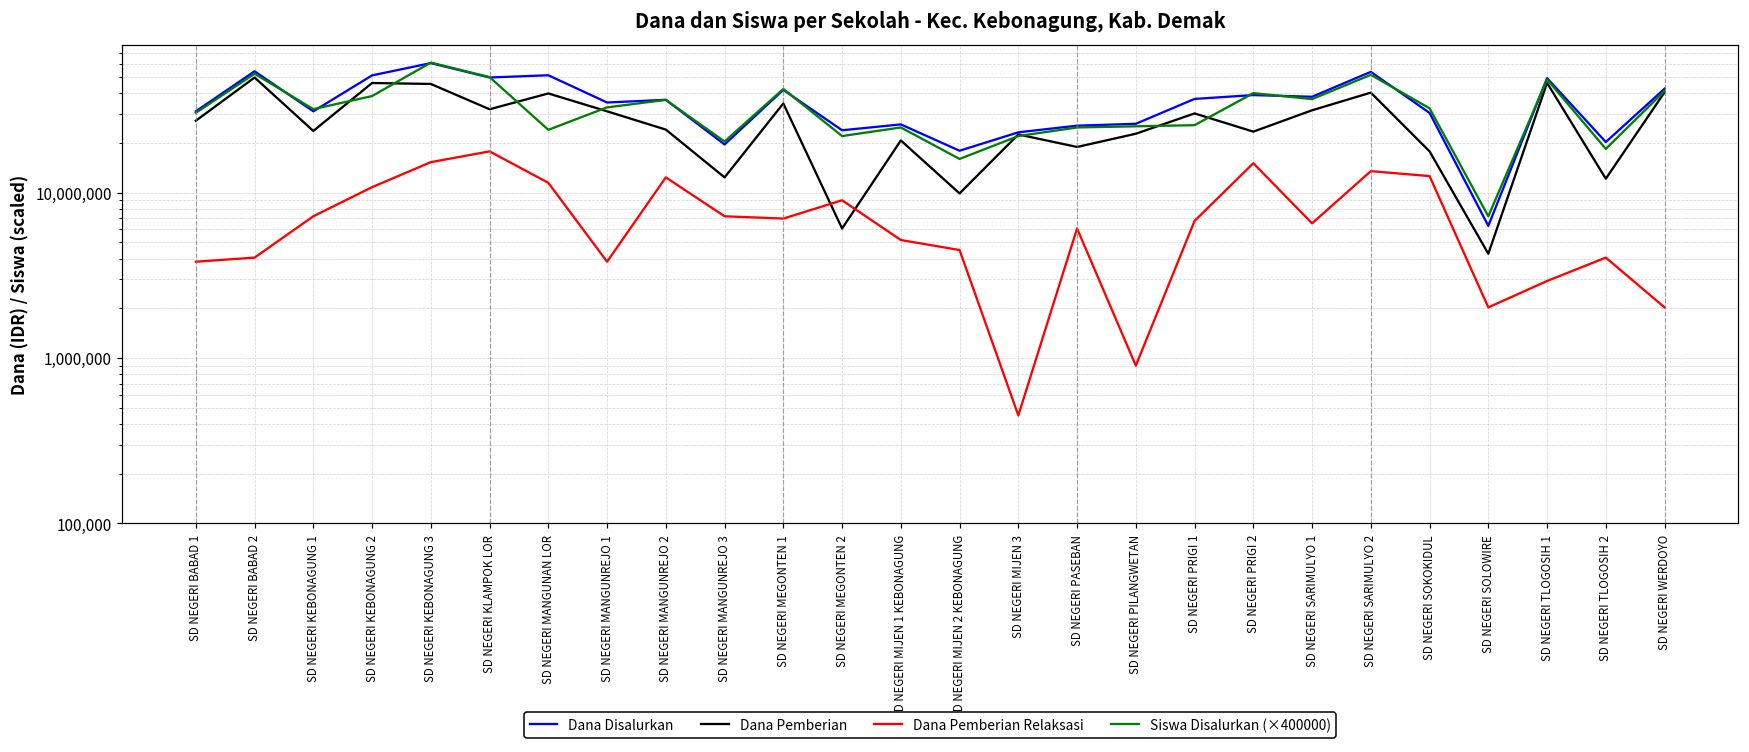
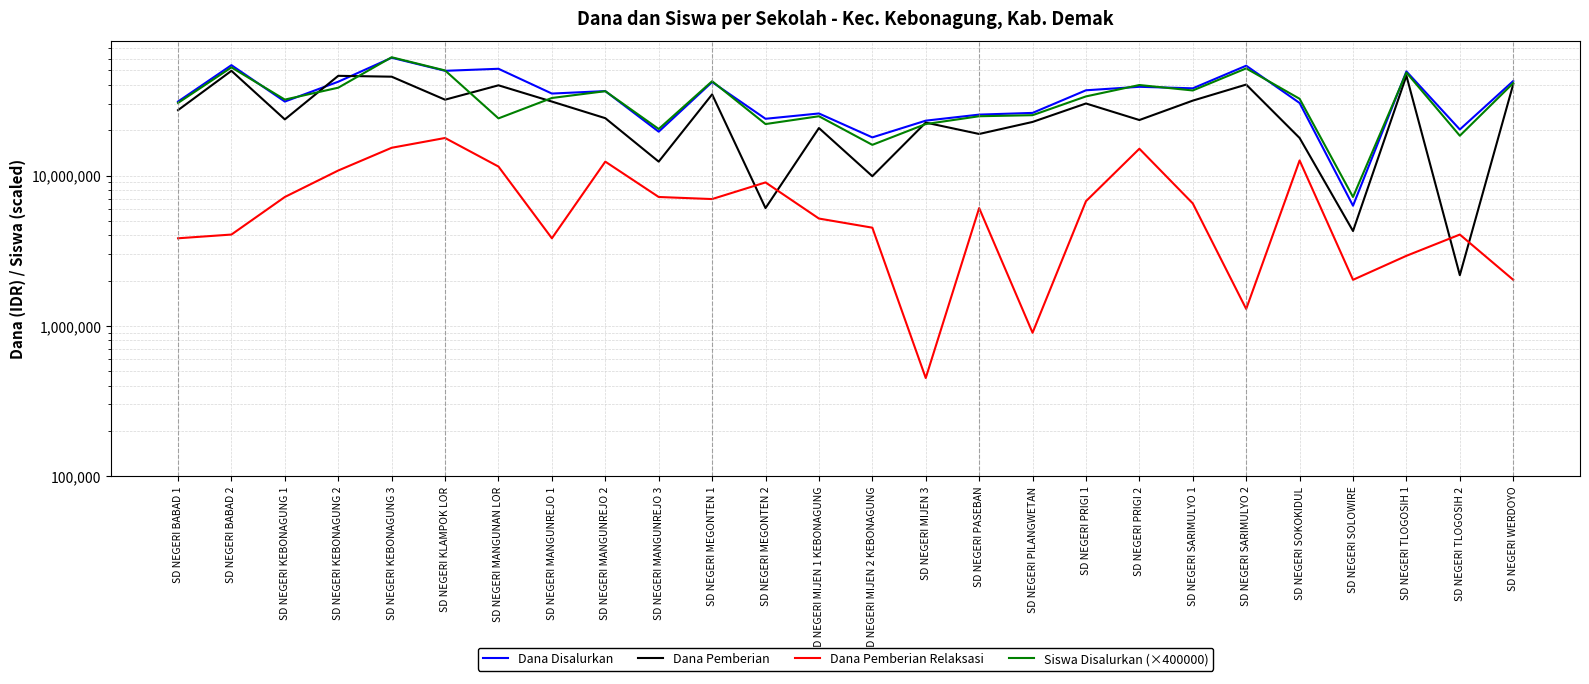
  {
    "Dana Disalurkan": {
-     "SD NEGERI KEBONAGUNG 2": "51,000,000",
+     "SD NEGERI KEBONAGUNG 2": "42,000,000",
      "SD NEGERI MANGUNAN LOR": "51,000,000",
      "SD NEGERI MANGUNREJO 1": "35,000,000",
      "SD NEGERI MANGUNREJO 3": "20,000,000",
      "SD NEGERI MEGONTEN 2": "24,000,000",
      "SD NEGERI MIJEN 1 KEBONAGUNG": "26,000,000",
      "SD NEGERI MIJEN 2 KEBONAGUNG": "18,000,000",
      "SD NEGERI PRIGI 1": "37,000,000",
      "SD NEGERI SARIMULYO 2": "54,000,000",
      "SD NEGERI SOKOKIDUL": "30,000,000",
      "SD NEGERI SOLOWIRE": "6,300,000",
      "SD NEGERI TLOGOSIH 2": "20,000,000"
    },
    "Dana Pemberian": {
      "SD NEGERI BABAD 1": "27,000,000",
      "SD NEGERI BABAD 2": "50,000,000",
      "SD NEGERI KEBONAGUNG 1": "24,000,000",
      "SD NEGERI KEBONAGUNG 2": "46,000,000",
      "SD NEGERI KEBONAGUNG 3": "45,000,000",
      "SD NEGERI KLAMPOK LOR": "32,000,000",
      "SD NEGERI MANGUNAN LOR": "40,000,000",
      "SD NEGERI MANGUNREJO 1": "31,000,000",
      "SD NEGERI MANGUNREJO 2": "24,000,000",
      "SD NEGERI MANGUNREJO 3": "12,000,000",
      "SD NEGERI MEGONTEN 1": "35,000,000",
      "SD NEGERI MEGONTEN 2": "6,100,000",
      "SD NEGERI MIJEN 1 KEBONAGUNG": "21,000,000",
      "SD NEGERI MIJEN 2 KEBONAGUNG": "10,000,000",
      "SD NEGERI PASEBAN": "19,000,000",
      "SD NEGERI PILANGWETAN": "23,000,000",
      "SD NEGERI PRIGI 1": "30,000,000",
      "SD NEGERI PRIGI 2": "23,000,000",
      "SD NEGERI SARIMULYO 1": "32,000,000",
      "SD NEGERI SARIMULYO 2": "40,000,000",
      "SD NEGERI SOKOKIDUL": "18,000,000",
      "SD NEGERI SOLOWIRE": "4,300,000",
      "SD NEGERI TLOGOSIH 1": "46,000,000",
-     "SD NEGERI TLOGOSIH 2": "12,000,000"
+     "SD NEGERI TLOGOSIH 2": "2,200,000"
    },
    "Dana Pemberian Relaksasi": {
      "SD NEGERI BABAD 1": "3,800,000",
      "SD NEGERI BABAD 2": "4,100,000",
      "SD NEGERI KEBONAGUNG 1": "7,000,000",
      "SD NEGERI KEBONAGUNG 2": "11,000,000",
      "SD NEGERI KEBONAGUNG 3": "15,000,000",
      "SD NEGERI KLAMPOK LOR": "18,000,000",
      "SD NEGERI MANGUNAN LOR": "11,000,000",
      "SD NEGERI MANGUNREJO 1": "3,800,000",
      "SD NEGERI MANGUNREJO 2": "12,000,000",
      "SD NEGERI MANGUNREJO 3": "7,000,000",
      "SD NEGERI MEGONTEN 1": "7,000,000",
      "SD NEGERI MEGONTEN 2": "9,000,000",
      "SD NEGERI MIJEN 1 KEBONAGUNG": "5,200,000",
      "SD NEGERI MIJEN 2 KEBONAGUNG": "4,500,000",
      "SD NEGERI MIJEN 3": "450,000",
      "SD NEGERI PASEBAN": "6,100,000",
      "SD NEGERI PILANGWETAN": "900,000",
      "SD NEGERI PRIGI 1": "7,000,000",
      "SD NEGERI PRIGI 2": "15,000,000",
      "SD NEGERI SARIMULYO 1": "6,500,000",
-     "SD NEGERI SARIMULYO 2": "14,000,000",
+     "SD NEGERI SARIMULYO 2": "1,300,000",
      "SD NEGERI SOKOKIDUL": "13,000,000",
      "SD NEGERI SOLOWIRE": "2,000,000",
      "SD NEGERI TLOGOSIH 1": "2,900,000",
      "SD NEGERI TLOGOSIH 2": "4,100,000",
      "SD NEGERI WERDOYO": "2,000,000"
    },
    "Siswa Disalurkan (×400000)": {
      "SD NEGERI KEBONAGUNG 2": "38,000,000",
      "SD NEGERI MANGUNAN LOR": "24,000,000",
      "SD NEGERI MANGUNREJO 1": "33,000,000",
      "SD NEGERI MANGUNREJO 3": "20,000,000",
      "SD NEGERI MEGONTEN 2": "22,000,000",
      "SD NEGERI MIJEN 1 KEBONAGUNG": "25,000,000",
      "SD NEGERI MIJEN 2 KEBONAGUNG": "16,000,000",
-     "SD NEGERI PRIGI 1": "26,000,000",
+     "SD NEGERI PRIGI 1": "34,000,000",
      "SD NEGERI SARIMULYO 2": "52,000,000",
      "SD NEGERI SOKOKIDUL": "32,000,000",
      "SD NEGERI SOLOWIRE": "7,000,000",
      "SD NEGERI TLOGOSIH 2": "18,000,000"
    }
  }
